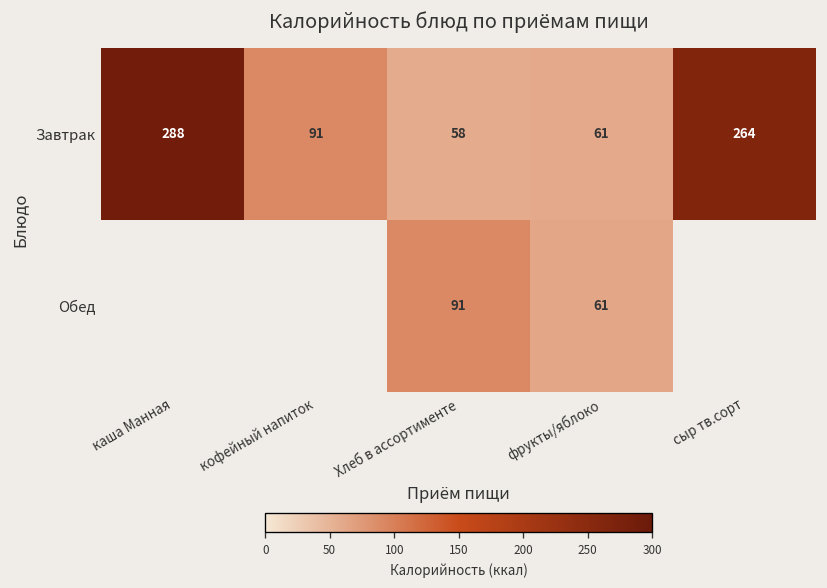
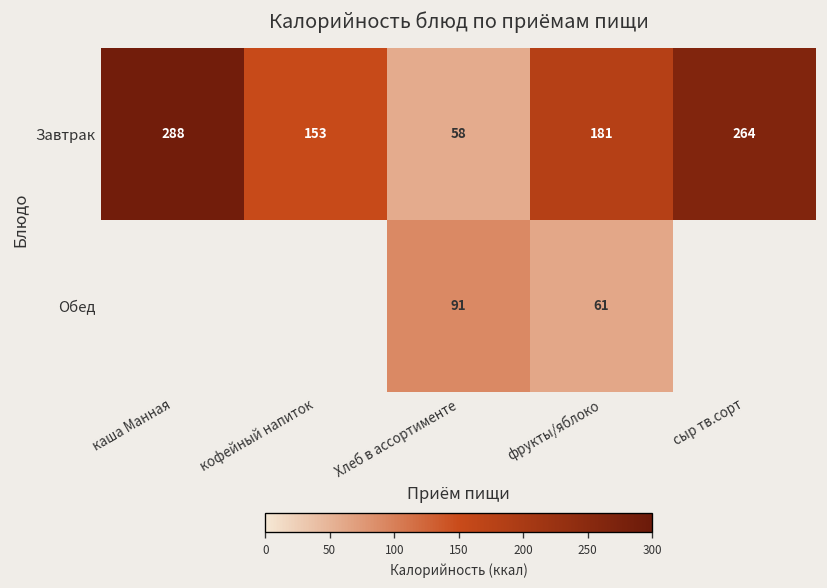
  {
    "Завтрак": {
      "каша Манная": 288,
-     "кофейный напиток": 91,
+     "кофейный напиток": 153,
      "Хлеб в ассортименте": 58,
-     "фрукты/яблоко": 61,
+     "фрукты/яблоко": 181,
      "сыр тв.сорт": 264
    },
    "Обед": {
      "Хлеб в ассортименте": 91,
      "фрукты/яблоко": 61
    }
  }
